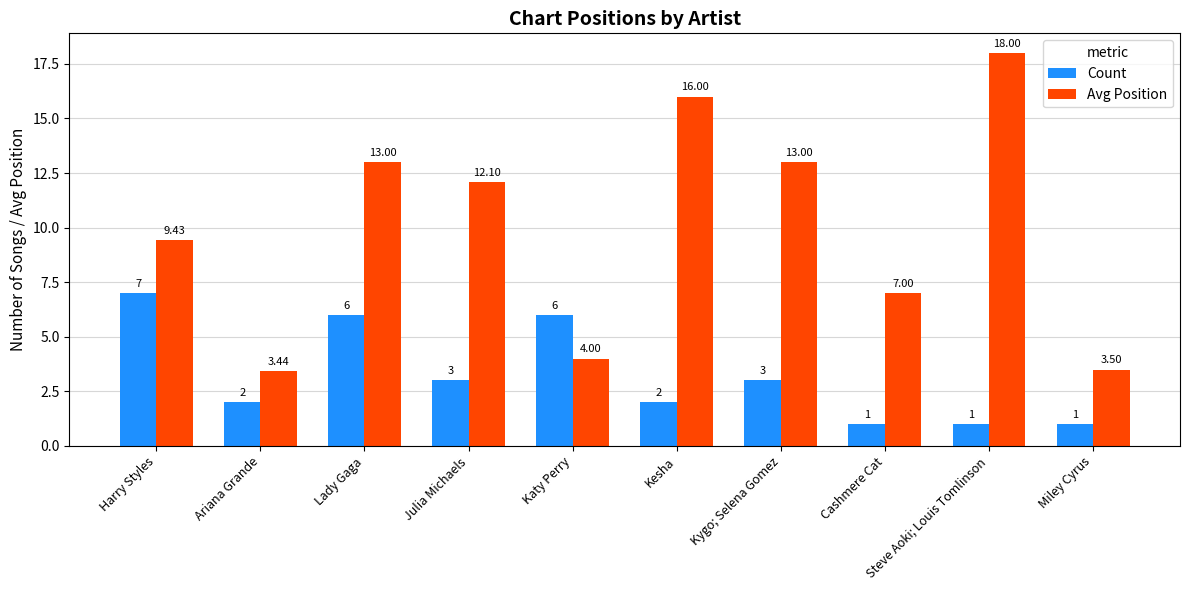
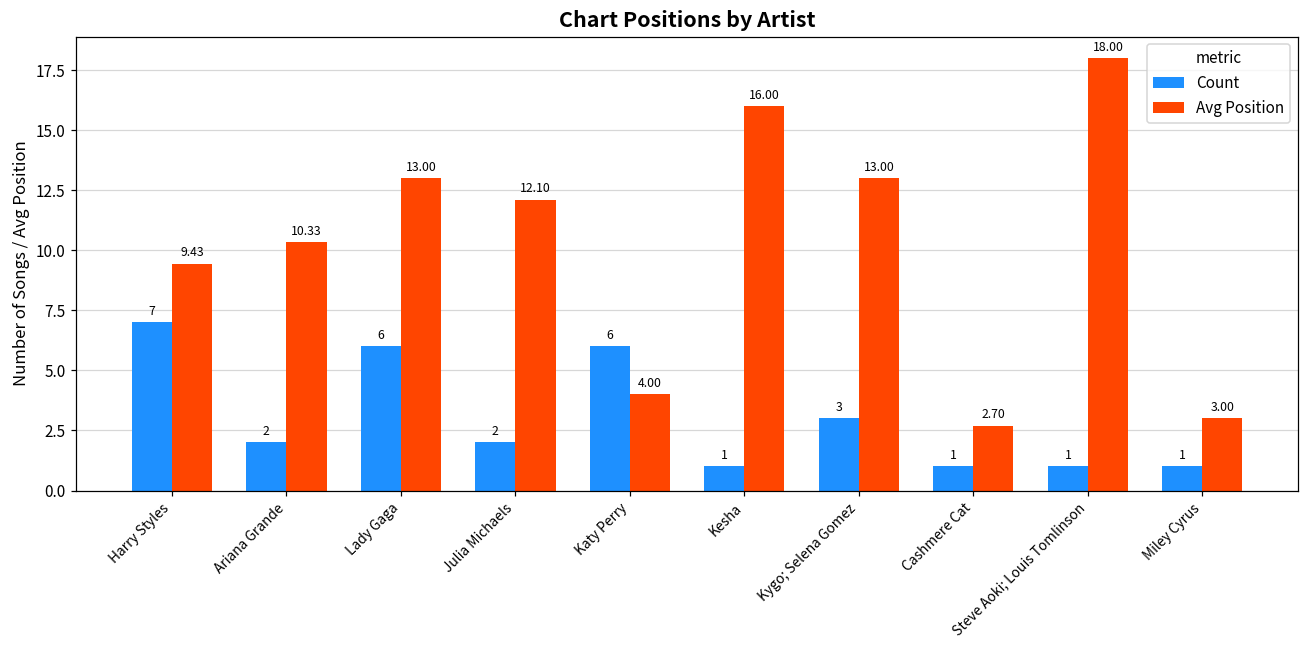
  {
    "Count": {
      "Harry Styles": 7,
      "Ariana Grande": 2,
      "Lady Gaga": 6,
-     "Julia Michaels": 3,
+     "Julia Michaels": 2,
      "Katy Perry": 6,
-     "Kesha": 2,
+     "Kesha": 1,
      "Kygo; Selena Gomez": 3,
      "Cashmere Cat": 1,
      "Steve Aoki; Louis Tomlinson": 1,
      "Miley Cyrus": 1
    },
    "Avg Position": {
      "Harry Styles": 9.43,
-     "Ariana Grande": 3.44,
+     "Ariana Grande": 10.33,
      "Lady Gaga": 13.00,
      "Julia Michaels": 12.10,
      "Katy Perry": 4.00,
      "Kesha": 16.00,
      "Kygo; Selena Gomez": 13.00,
-     "Cashmere Cat": 7.00,
+     "Cashmere Cat": 2.70,
      "Steve Aoki; Louis Tomlinson": 18.00,
-     "Miley Cyrus": 3.50
+     "Miley Cyrus": 3.00
    }
  }
